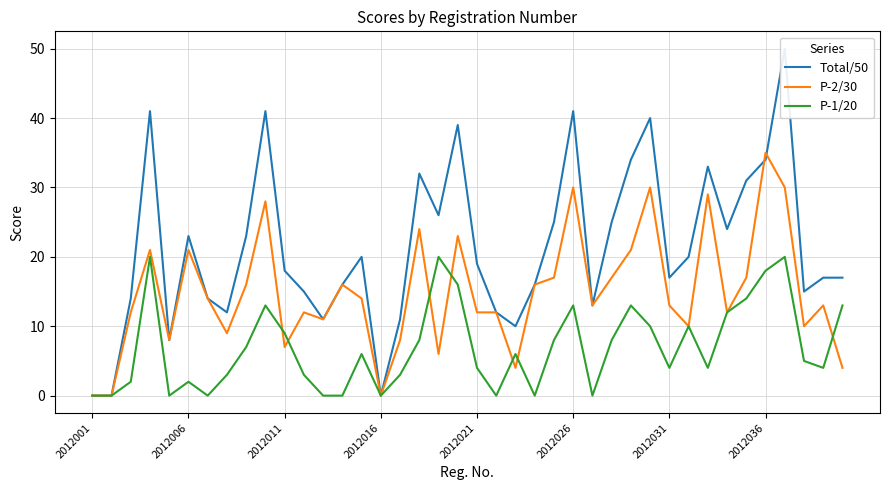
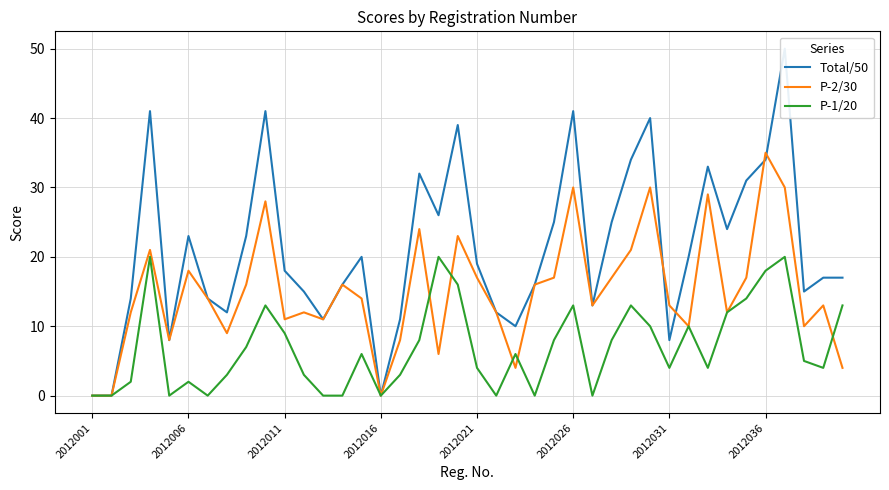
  {
    "Total/50": {
      "2012006": 23,
      "2012011": 18,
      "2012021": 19,
      "2012026": 41,
-     "2012031": 17,
+     "2012031": 8,
      "2012036": 34
    },
    "P-2/30": {
-     "2012006": 21,
-     "2012011": 7,
-     "2012021": 12,
+     "2012006": 18,
+     "2012011": 11,
+     "2012021": 17,
      "2012026": 30,
      "2012031": 13,
      "2012036": 35
    },
    "P-1/20": {
      "2012006": 2,
      "2012011": 9,
      "2012021": 4,
      "2012026": 13,
      "2012031": 4,
      "2012036": 18
    }
  }
